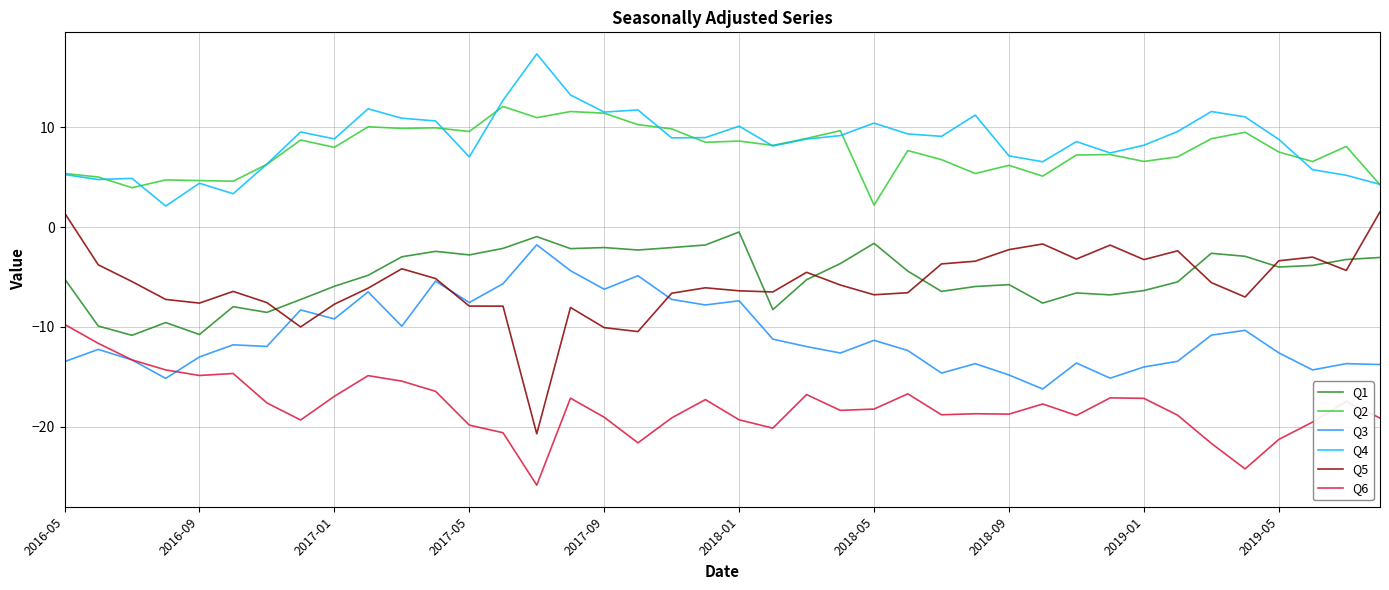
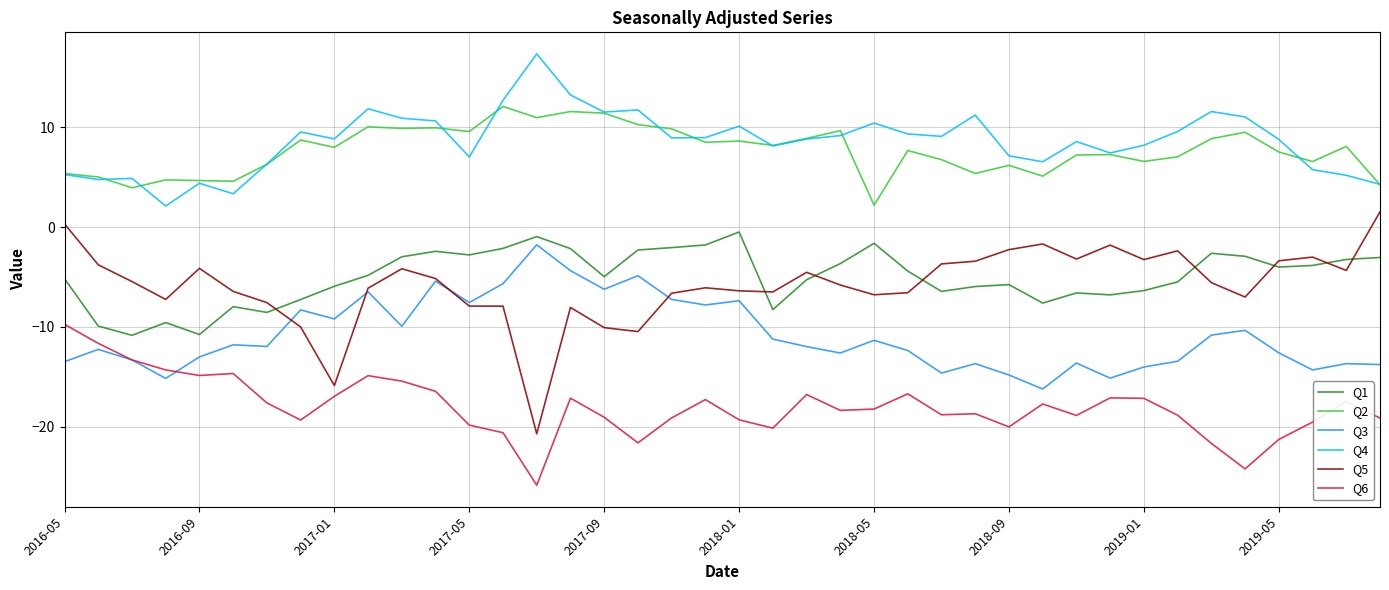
  {
    "Q1": {
      "2016-05": -5,
      "2016-09": -11,
      "2017-01": -6,
      "2017-05": -3,
-     "2017-09": -2,
+     "2017-09": -5,
      "2018-01": 0,
      "2018-05": -2,
      "2018-09": -6,
      "2019-01": -6,
      "2019-05": -4
    },
    "Q2": {
      "2016-09": 5,
      "2017-01": 8,
      "2017-05": 10,
      "2018-01": 9,
      "2018-05": 2,
      "2018-09": 6,
      "2019-01": 7,
      "2019-05": 8
    },
    "Q5": {
-     "2016-05": 1,
-     "2016-09": -8,
-     "2017-01": -8,
+     "2016-05": 0,
+     "2016-09": -4,
+     "2017-01": -16,
      "2017-05": -8,
      "2017-09": -10,
      "2018-01": -6,
      "2018-05": -7,
      "2018-09": -2,
      "2019-01": -3,
      "2019-05": -3
    },
    "Q6": {
      "2016-05": -10,
      "2016-09": -15,
      "2017-01": -17,
      "2017-05": -20,
      "2017-09": -19,
      "2018-01": -19,
      "2018-05": -18,
-     "2018-09": -19,
+     "2018-09": -20,
      "2019-01": -17,
      "2019-05": -21
    }
  }
